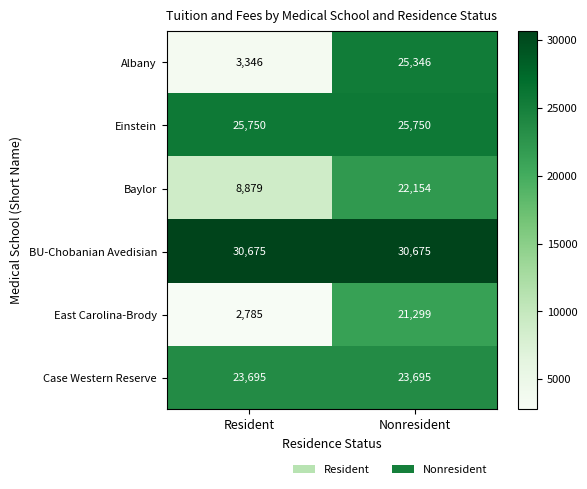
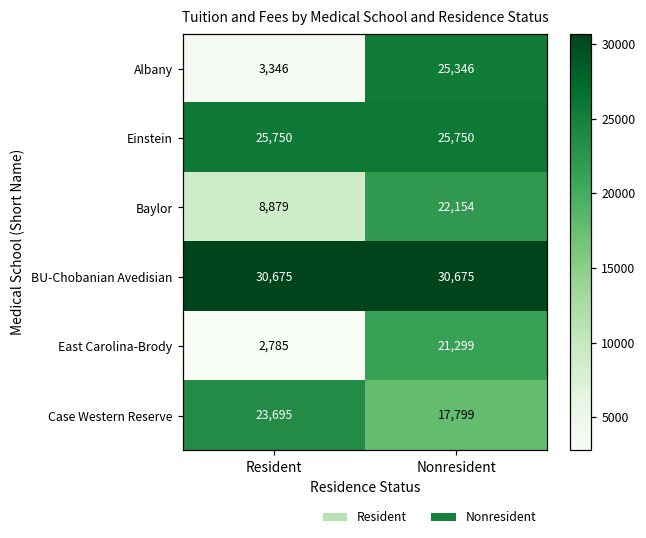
  {
    "Albany": {
      "Resident": "3,346",
      "Nonresident": "25,346"
    },
    "Einstein": {
      "Resident": "25,750",
      "Nonresident": "25,750"
    },
    "Baylor": {
      "Resident": "8,879",
      "Nonresident": "22,154"
    },
    "BU-Chobanian Avedisian": {
      "Resident": "30,675",
      "Nonresident": "30,675"
    },
    "East Carolina-Brody": {
      "Resident": "2,785",
      "Nonresident": "21,299"
    },
    "Case Western Reserve": {
      "Resident": "23,695",
-     "Nonresident": "23,695"
+     "Nonresident": "17,799"
    }
  }
